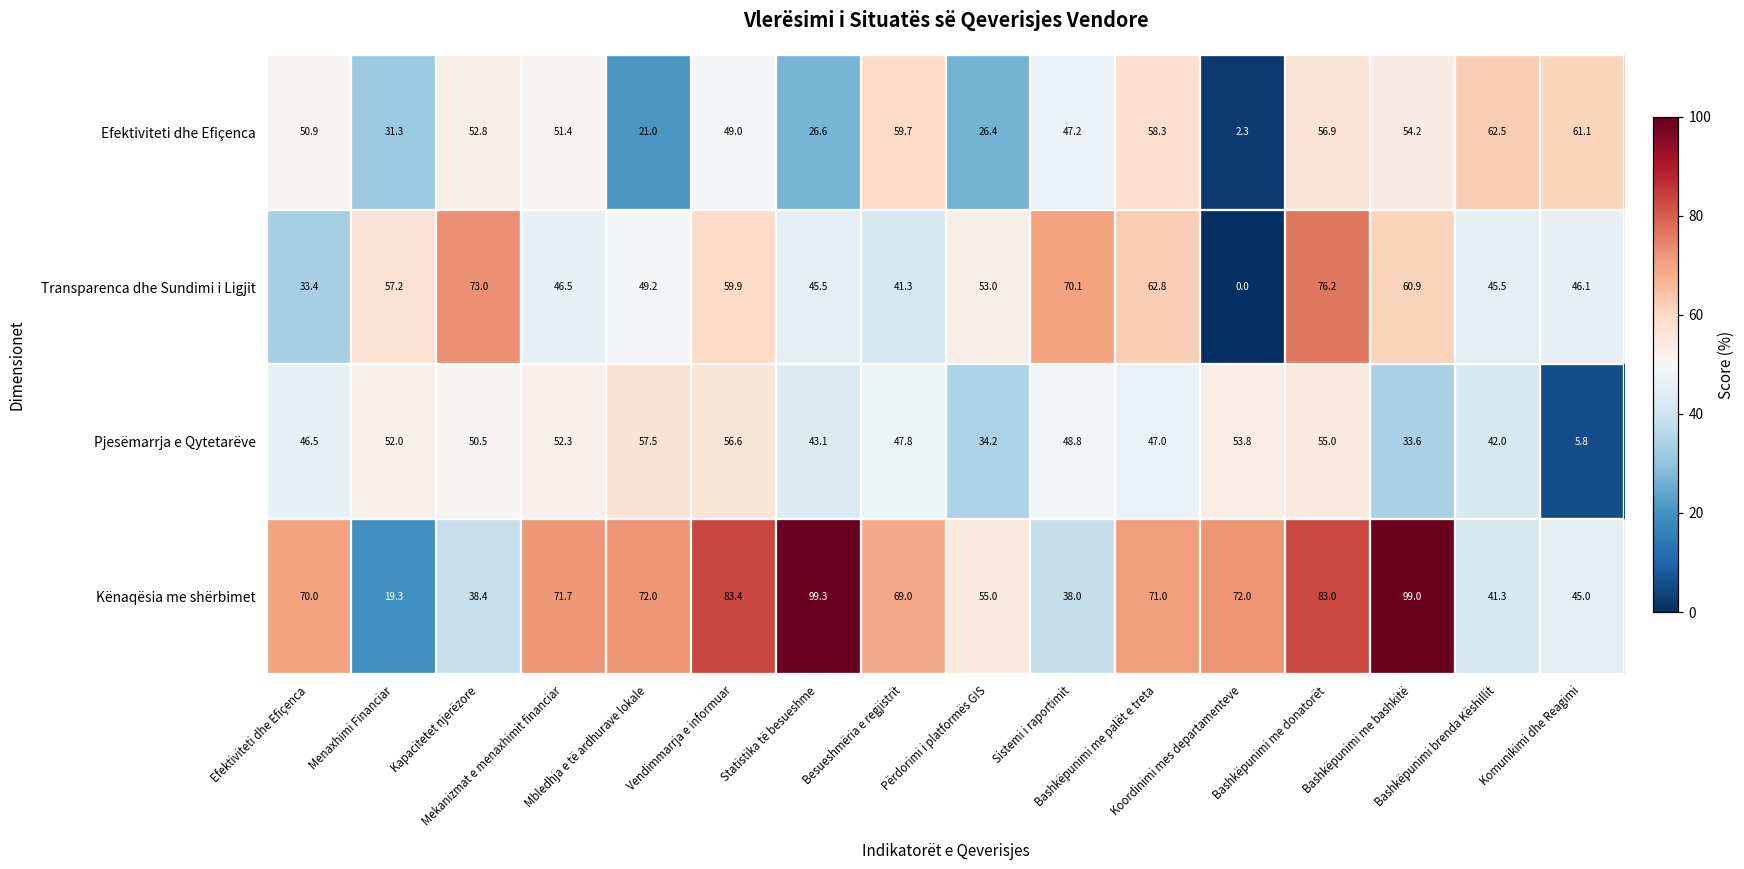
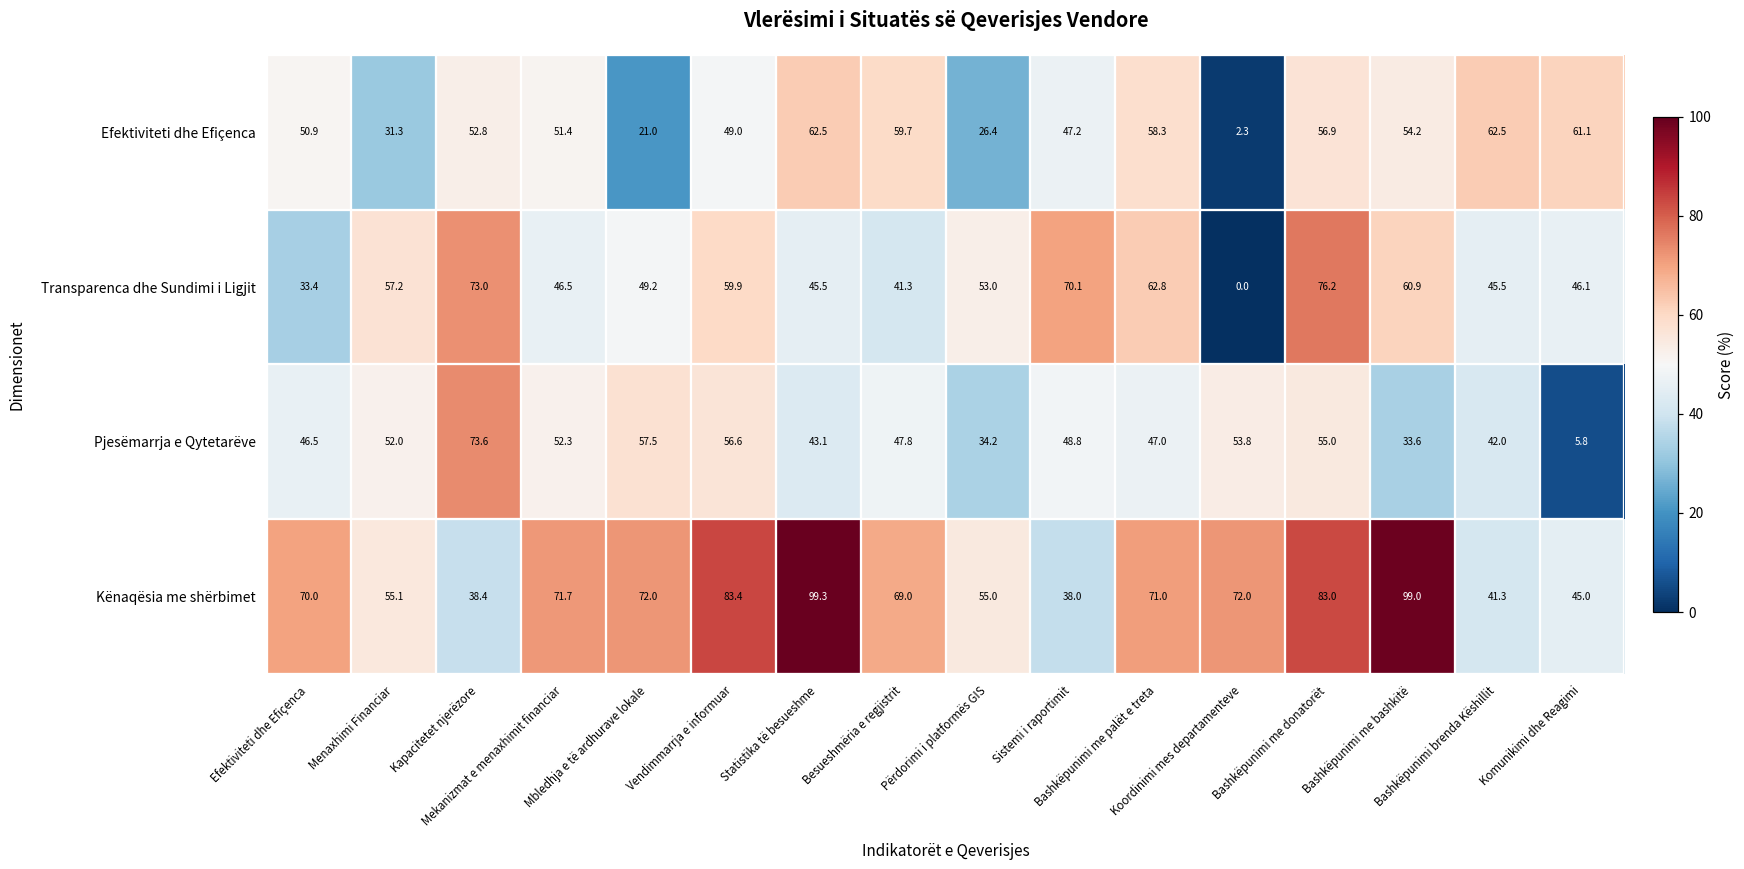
  {
    "Efektiviteti dhe Efiçenca": {
      "Efektiviteti dhe Efiçenca": 50.9,
      "Menaxhimi Financiar": 31.3,
      "Kapacitetet njerëzore": 52.8,
      "Mekanizmat e menaxhimit financiar": 51.4,
      "Mbledhja e të ardhurave lokale": 21.0,
      "Vendimmarrja e informuar": 49.0,
-     "Statistika të besueshme": 26.6,
+     "Statistika të besueshme": 62.5,
      "Besueshmëria e regjistrit": 59.7,
      "Përdorimi i platformës GIS": 26.4,
      "Sistemi i raportimit": 47.2,
      "Bashkëpunimi me palët e treta": 58.3,
      "Koordinimi mes departamenteve": 2.3,
      "Bashkëpunimi me donatorët": 56.9,
      "Bashkëpunimi me bashkitë": 54.2,
      "Bashkëpunimi brenda Këshillit": 62.5,
      "Komunikimi dhe Reagimi": 61.1
    },
    "Transparenca dhe Sundimi i Ligjit": {
      "Efektiviteti dhe Efiçenca": 33.4,
      "Menaxhimi Financiar": 57.2,
      "Kapacitetet njerëzore": 73.0,
      "Mekanizmat e menaxhimit financiar": 46.5,
      "Mbledhja e të ardhurave lokale": 49.2,
      "Vendimmarrja e informuar": 59.9,
      "Statistika të besueshme": 45.5,
      "Besueshmëria e regjistrit": 41.3,
      "Përdorimi i platformës GIS": 53.0,
      "Sistemi i raportimit": 70.1,
      "Bashkëpunimi me palët e treta": 62.8,
      "Koordinimi mes departamenteve": 0.0,
      "Bashkëpunimi me donatorët": 76.2,
      "Bashkëpunimi me bashkitë": 60.9,
      "Bashkëpunimi brenda Këshillit": 45.5,
      "Komunikimi dhe Reagimi": 46.1
    },
    "Pjesëmarrja e Qytetarëve": {
      "Efektiviteti dhe Efiçenca": 46.5,
      "Menaxhimi Financiar": 52.0,
-     "Kapacitetet njerëzore": 50.5,
+     "Kapacitetet njerëzore": 73.6,
      "Mekanizmat e menaxhimit financiar": 52.3,
      "Mbledhja e të ardhurave lokale": 57.5,
      "Vendimmarrja e informuar": 56.6,
      "Statistika të besueshme": 43.1,
      "Besueshmëria e regjistrit": 47.8,
      "Përdorimi i platformës GIS": 34.2,
      "Sistemi i raportimit": 48.8,
      "Bashkëpunimi me palët e treta": 47.0,
      "Koordinimi mes departamenteve": 53.8,
      "Bashkëpunimi me donatorët": 55.0,
      "Bashkëpunimi me bashkitë": 33.6,
      "Bashkëpunimi brenda Këshillit": 42.0,
      "Komunikimi dhe Reagimi": 5.8
    },
    "Kënaqësia me shërbimet": {
      "Efektiviteti dhe Efiçenca": 70.0,
-     "Menaxhimi Financiar": 19.3,
+     "Menaxhimi Financiar": 55.1,
      "Kapacitetet njerëzore": 38.4,
      "Mekanizmat e menaxhimit financiar": 71.7,
      "Mbledhja e të ardhurave lokale": 72.0,
      "Vendimmarrja e informuar": 83.4,
      "Statistika të besueshme": 99.3,
      "Besueshmëria e regjistrit": 69.0,
      "Përdorimi i platformës GIS": 55.0,
      "Sistemi i raportimit": 38.0,
      "Bashkëpunimi me palët e treta": 71.0,
      "Koordinimi mes departamenteve": 72.0,
      "Bashkëpunimi me donatorët": 83.0,
      "Bashkëpunimi me bashkitë": 99.0,
      "Bashkëpunimi brenda Këshillit": 41.3,
      "Komunikimi dhe Reagimi": 45.0
    }
  }
